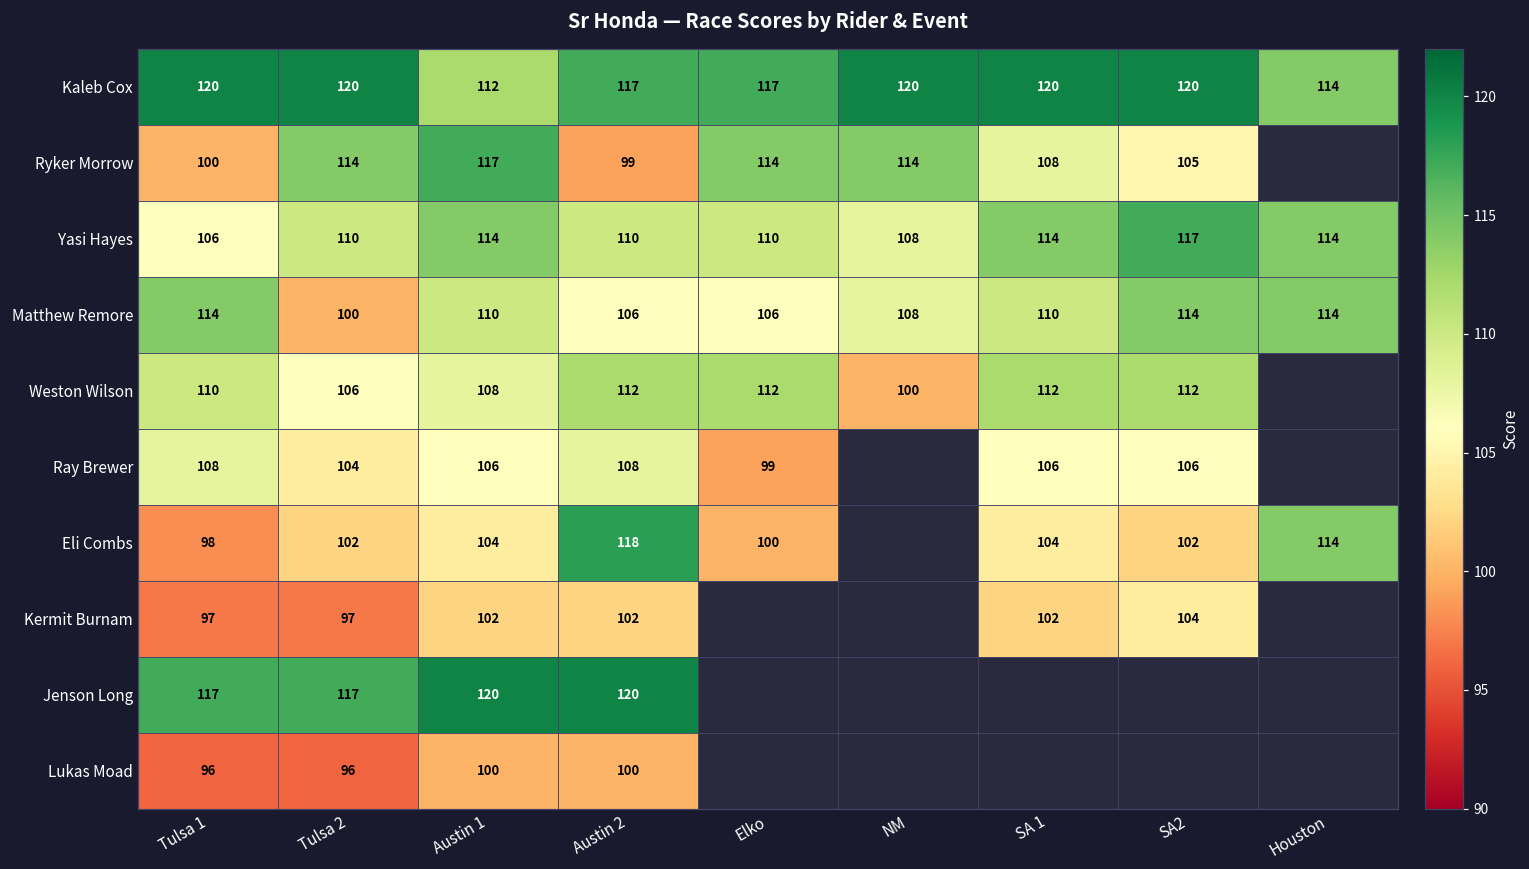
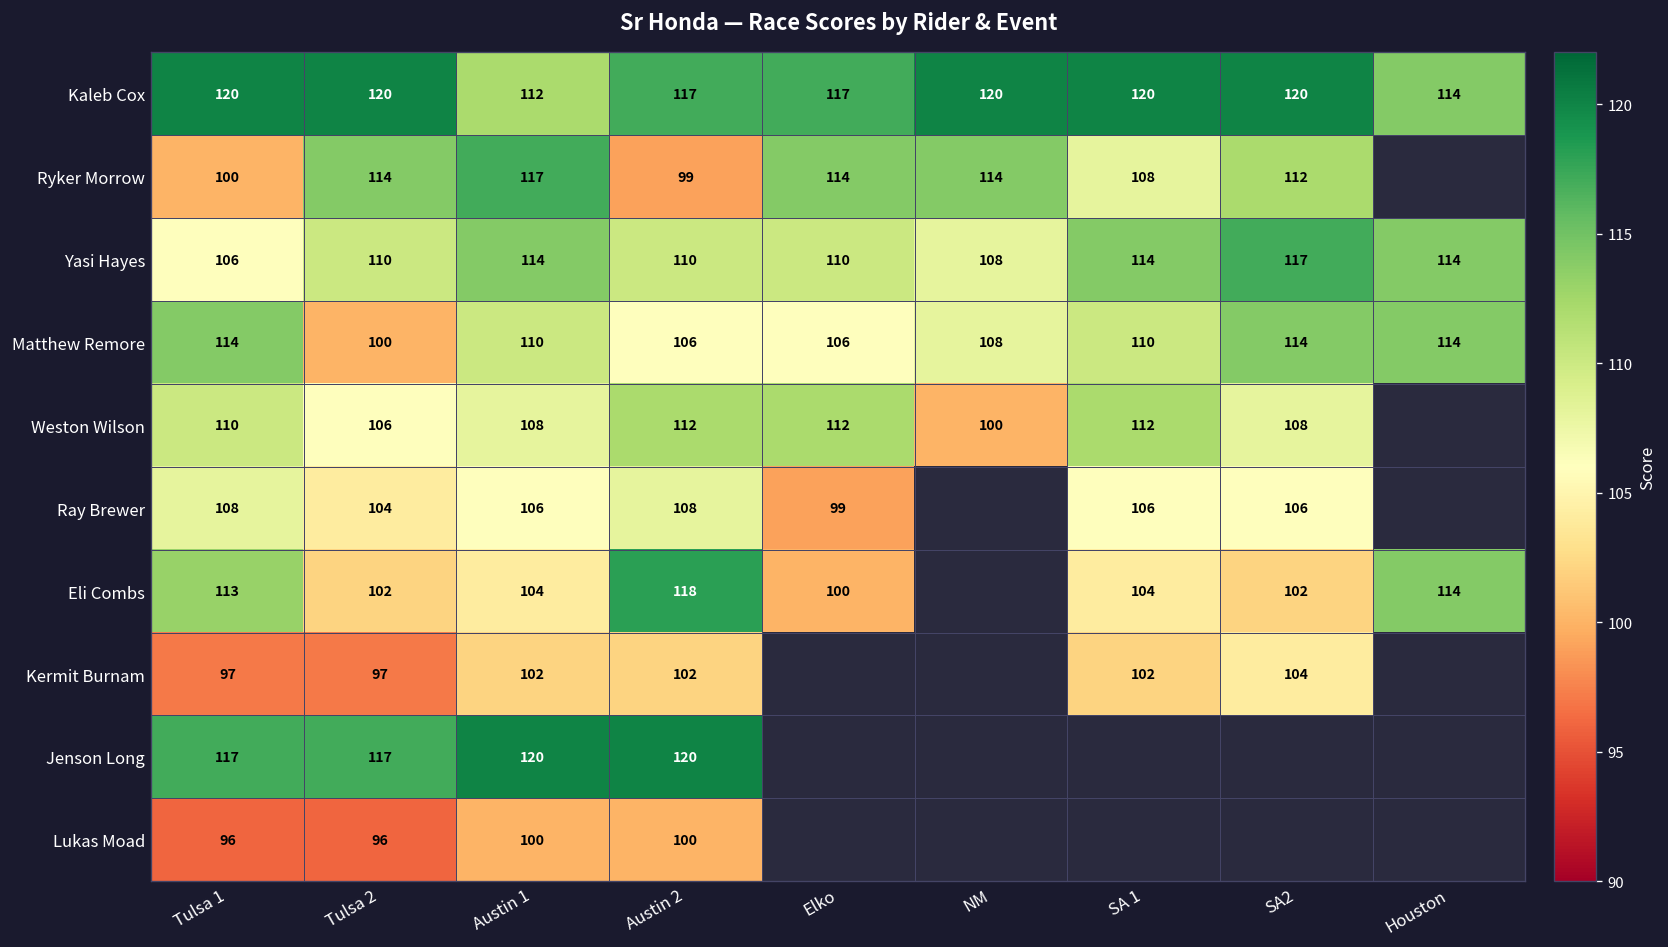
  {
    "Kaleb Cox": {
      "Tulsa 1": 120,
      "Tulsa 2": 120,
      "Austin 1": 112,
      "Austin 2": 117,
      "Elko": 117,
      "NM": 120,
      "SA 1": 120,
      "SA2": 120,
      "Houston": 114
    },
    "Ryker Morrow": {
      "Tulsa 1": 100,
      "Tulsa 2": 114,
      "Austin 1": 117,
      "Austin 2": 99,
      "Elko": 114,
      "NM": 114,
      "SA 1": 108,
-     "SA2": 105
+     "SA2": 112
    },
    "Yasi Hayes": {
      "Tulsa 1": 106,
      "Tulsa 2": 110,
      "Austin 1": 114,
      "Austin 2": 110,
      "Elko": 110,
      "NM": 108,
      "SA 1": 114,
      "SA2": 117,
      "Houston": 114
    },
    "Matthew Remore": {
      "Tulsa 1": 114,
      "Tulsa 2": 100,
      "Austin 1": 110,
      "Austin 2": 106,
      "Elko": 106,
      "NM": 108,
      "SA 1": 110,
      "SA2": 114,
      "Houston": 114
    },
    "Weston Wilson": {
      "Tulsa 1": 110,
      "Tulsa 2": 106,
      "Austin 1": 108,
      "Austin 2": 112,
      "Elko": 112,
      "NM": 100,
      "SA 1": 112,
-     "SA2": 112
+     "SA2": 108
    },
    "Ray Brewer": {
      "Tulsa 1": 108,
      "Tulsa 2": 104,
      "Austin 1": 106,
      "Austin 2": 108,
      "Elko": 99,
      "SA 1": 106,
      "SA2": 106
    },
    "Eli Combs": {
-     "Tulsa 1": 98,
+     "Tulsa 1": 113,
      "Tulsa 2": 102,
      "Austin 1": 104,
      "Austin 2": 118,
      "Elko": 100,
      "SA 1": 104,
      "SA2": 102,
      "Houston": 114
    },
    "Kermit Burnam": {
      "Tulsa 1": 97,
      "Tulsa 2": 97,
      "Austin 1": 102,
      "Austin 2": 102,
      "SA 1": 102,
      "SA2": 104
    },
    "Jenson Long": {
      "Tulsa 1": 117,
      "Tulsa 2": 117,
      "Austin 1": 120,
      "Austin 2": 120
    },
    "Lukas Moad": {
      "Tulsa 1": 96,
      "Tulsa 2": 96,
      "Austin 1": 100,
      "Austin 2": 100
    }
  }
